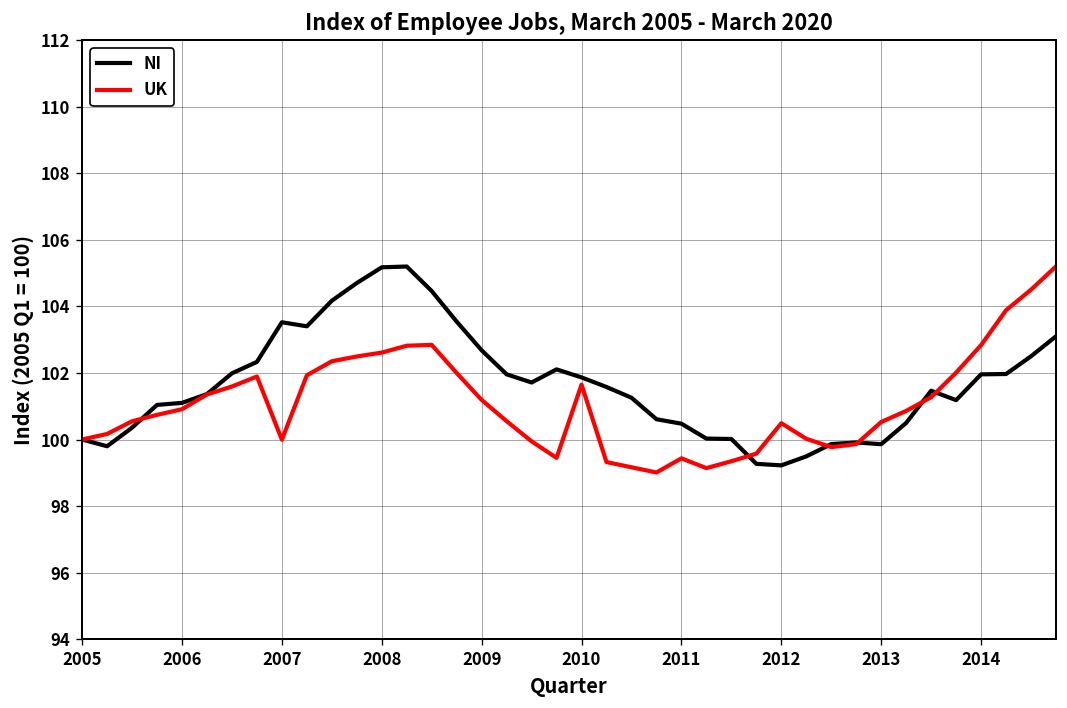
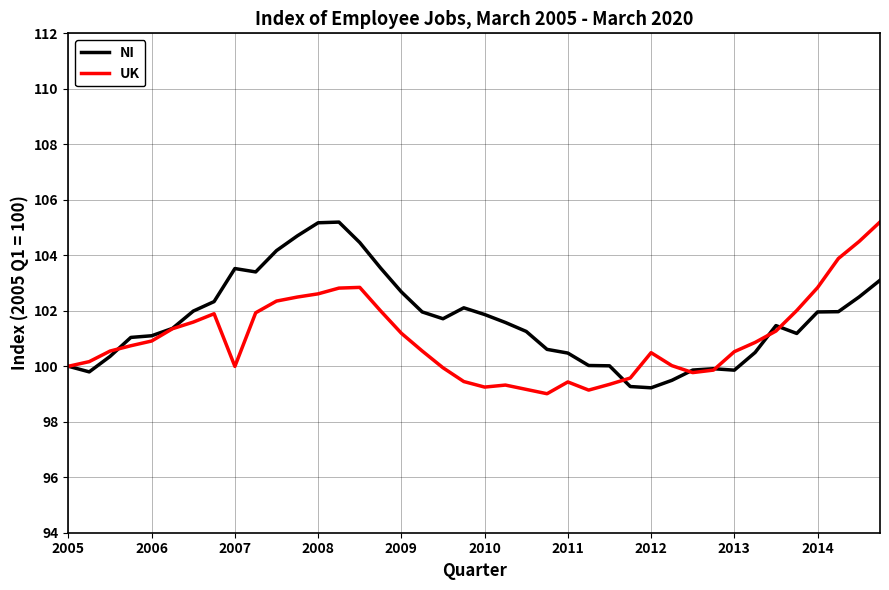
  {
    "NI": {
      "2006": 101.1,
      "2007": 103.5,
      "2008": 105.2,
      "2009": 102.7,
      "2010": 101.9,
      "2011": 100.5,
      "2012": 99.2,
      "2013": 99.9,
      "2014": 102.0
    },
    "UK": {
      "2006": 100.9,
      "2007": 100.0,
      "2008": 102.6,
      "2009": 101.2,
-     "2010": 101.6,
+     "2010": 99.2,
      "2011": 99.4,
      "2012": 100.5,
      "2013": 100.5,
      "2014": 102.8
    }
  }
